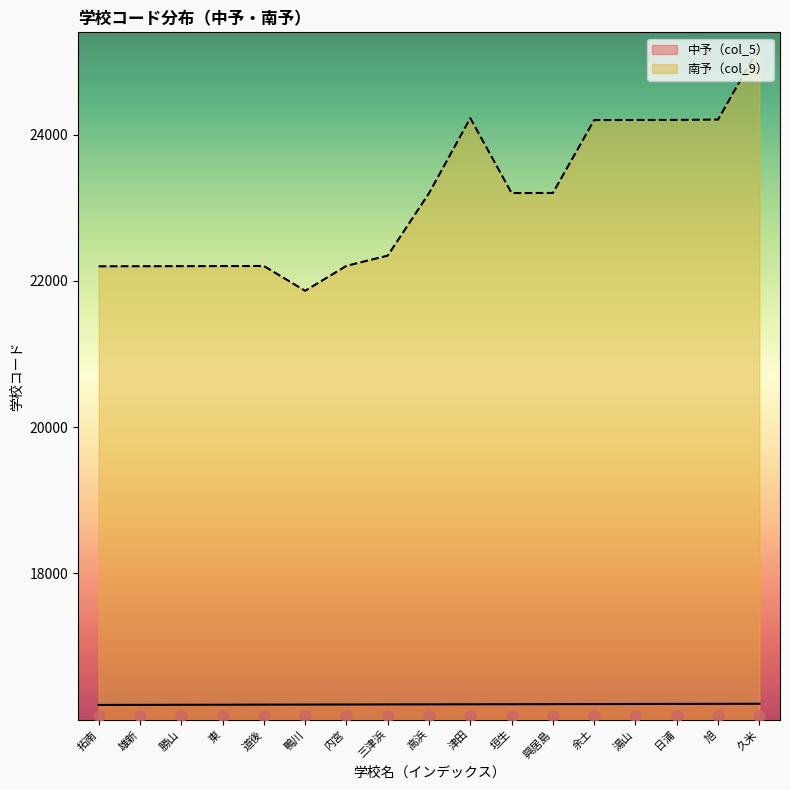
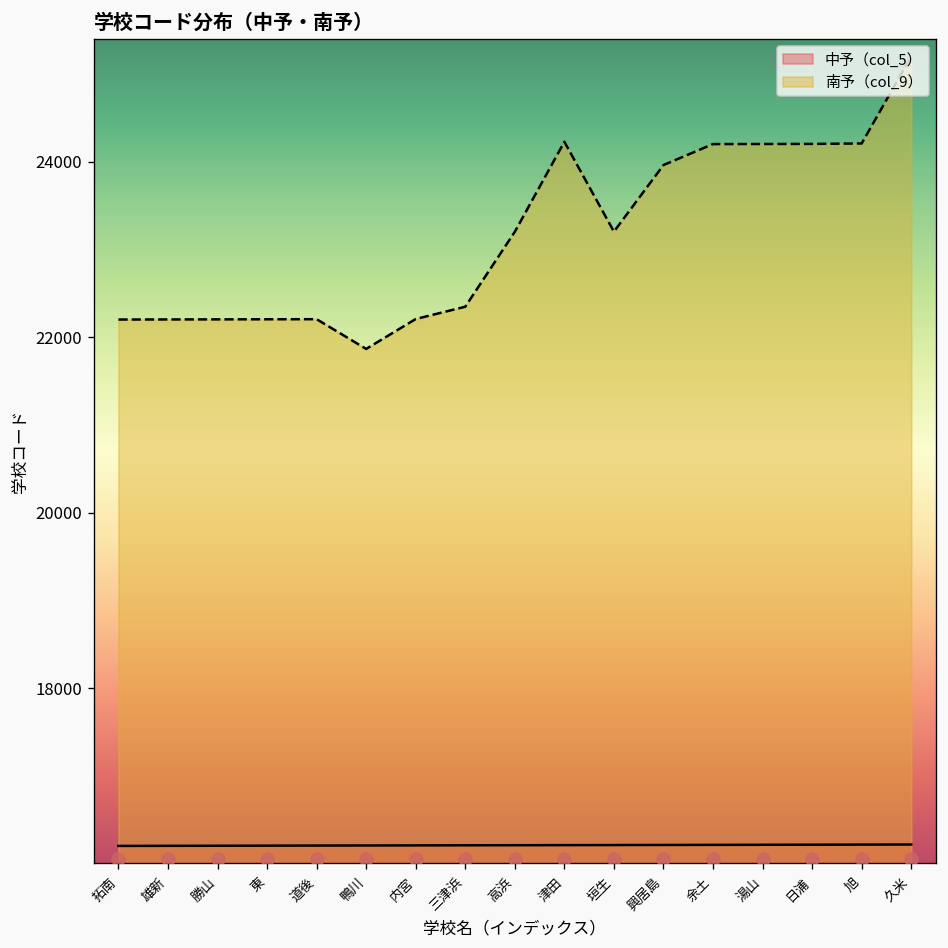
  {
    "南予（col_9）": {
      "拓南": 22200,
      "雄新": 22200,
      "勝山": 22200,
      "東": 22200,
      "道後": 22200,
      "鴨川": 21900,
      "内宮": 22200,
      "三津浜": 22300,
      "高浜": 23200,
      "津田": 24200,
      "垣生": 23200,
-     "興居島": 23200,
+     "興居島": 24000,
      "余土": 24200,
      "湯山": 24200,
      "日浦": 24200,
      "旭": 24200
    }
  }
